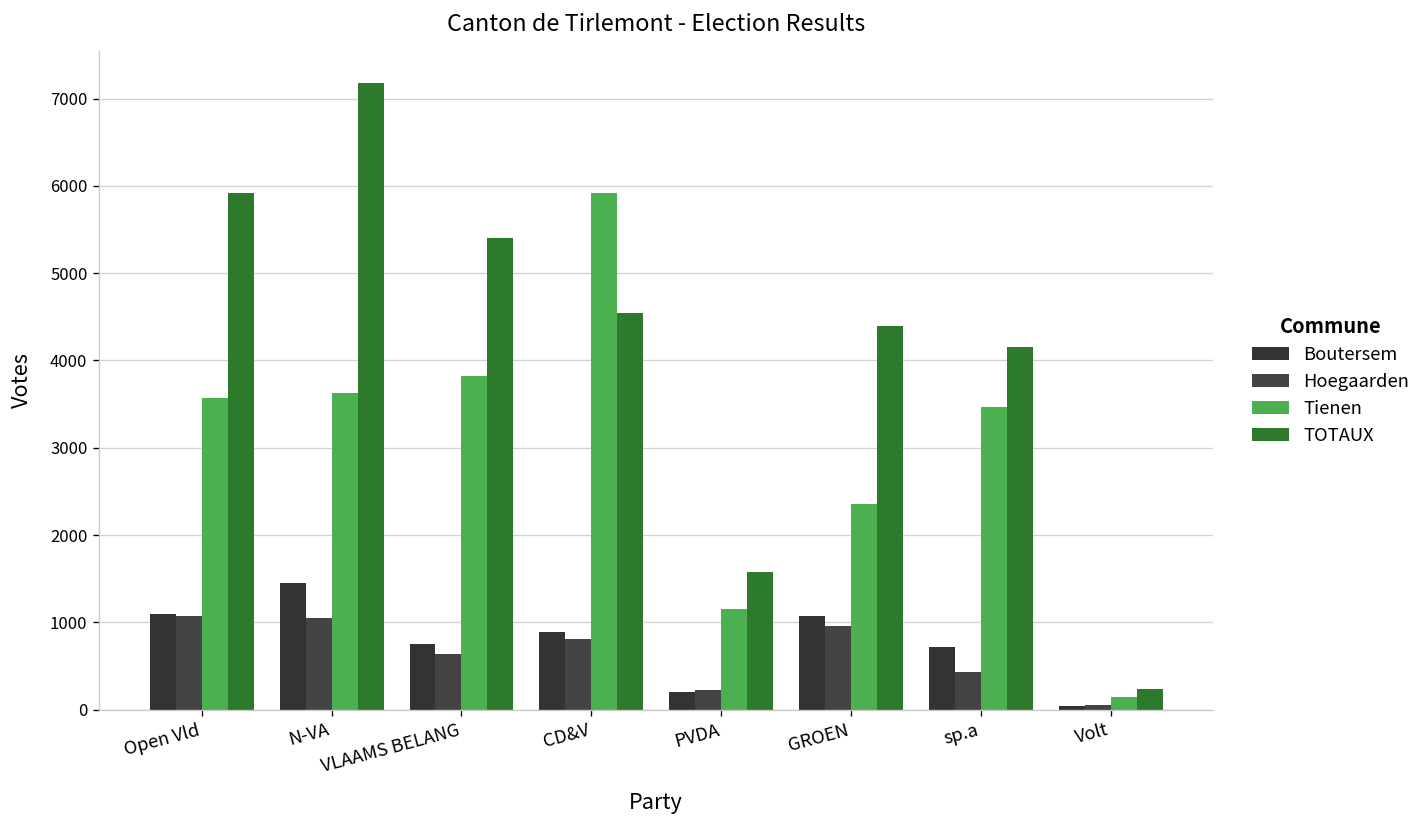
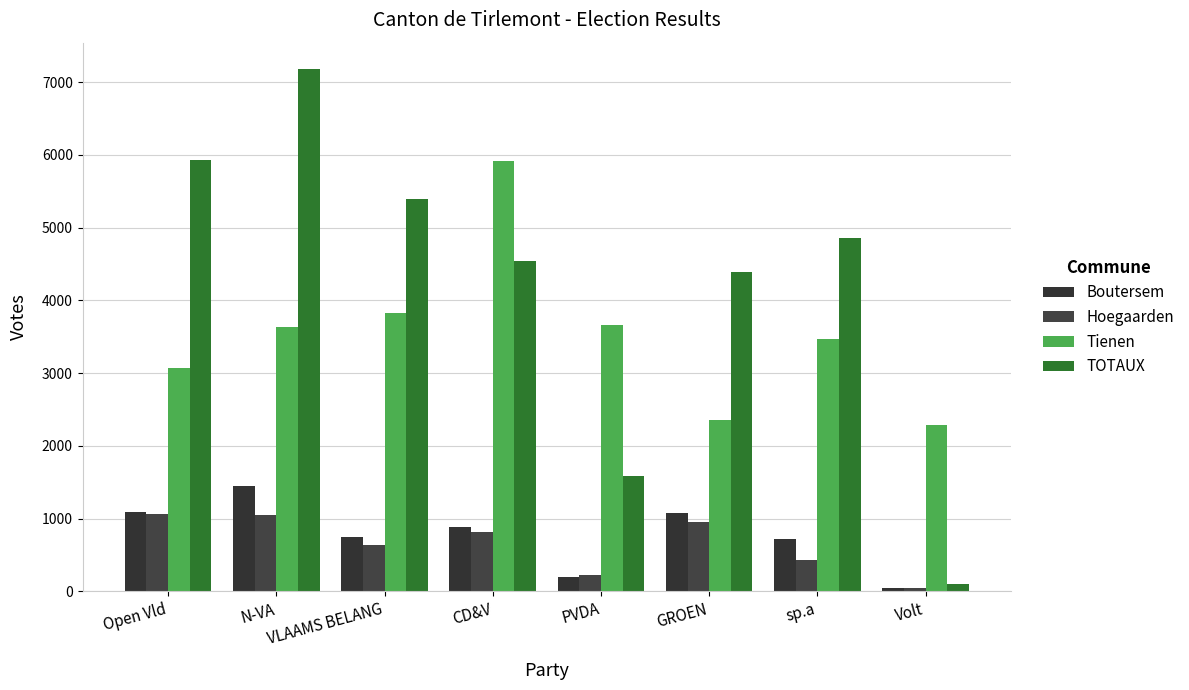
  {
    "Tienen": {
-     "Open Vld": 3600,
+     "Open Vld": 3100,
      "N-VA": 3600,
      "VLAAMS BELANG": 3800,
      "CD&V": 5900,
-     "PVDA": 1200,
+     "PVDA": 3700,
      "GROEN": 2400,
      "sp.a": 3500,
-     "Volt": 100
+     "Volt": 2300
    },
    "TOTAUX": {
      "Open Vld": 5900,
      "N-VA": 7200,
      "VLAAMS BELANG": 5400,
      "CD&V": 4500,
      "PVDA": 1600,
      "GROEN": 4400,
-     "sp.a": 4200,
-     "Volt": 200
+     "sp.a": 4900,
+     "Volt": 100
    }
  }
